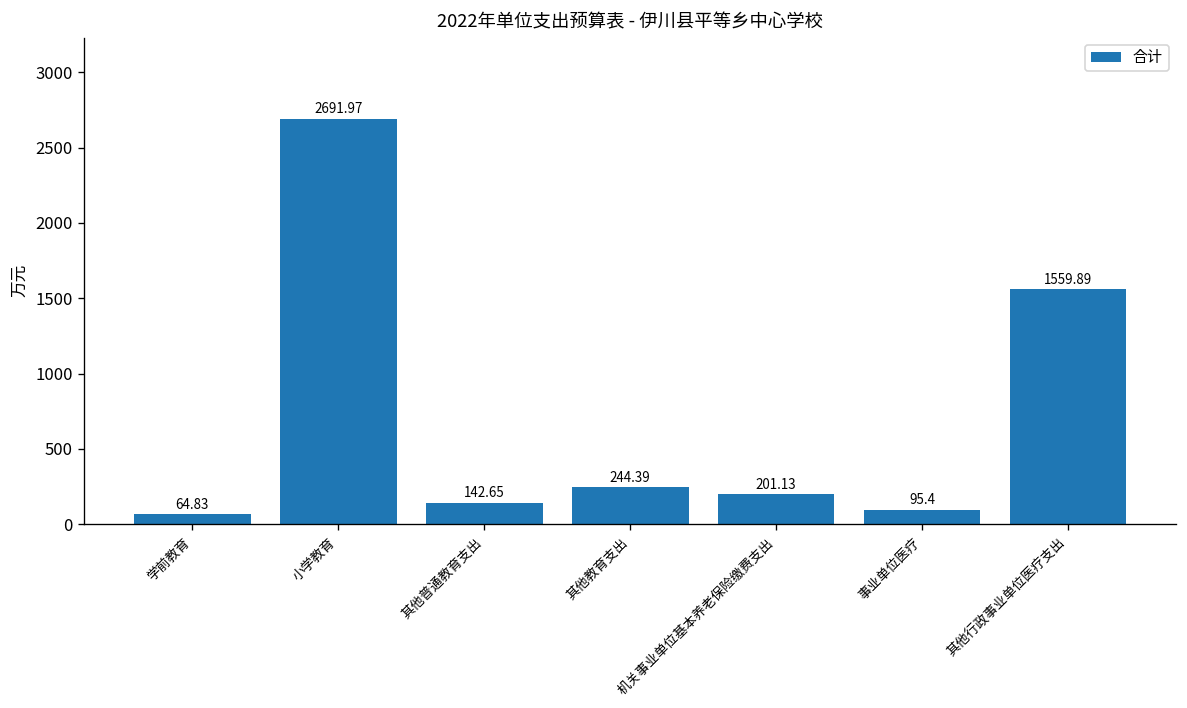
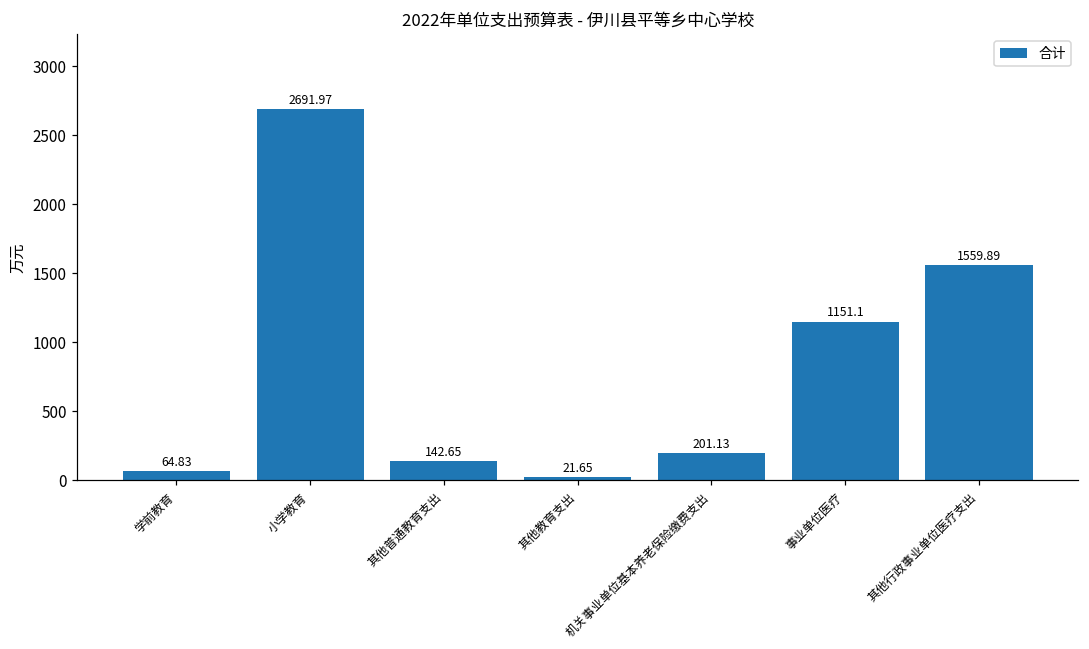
  {
    "学前教育": 64.83,
    "小学教育": 2691.97,
    "其他普通教育支出": 142.65,
-   "其他教育支出": 244.39,
+   "其他教育支出": 21.65,
    "机关事业单位基本养老保险缴费支出": 201.13,
-   "事业单位医疗": 95.4,
+   "事业单位医疗": 1151.1,
    "其他行政事业单位医疗支出": 1559.89
  }
